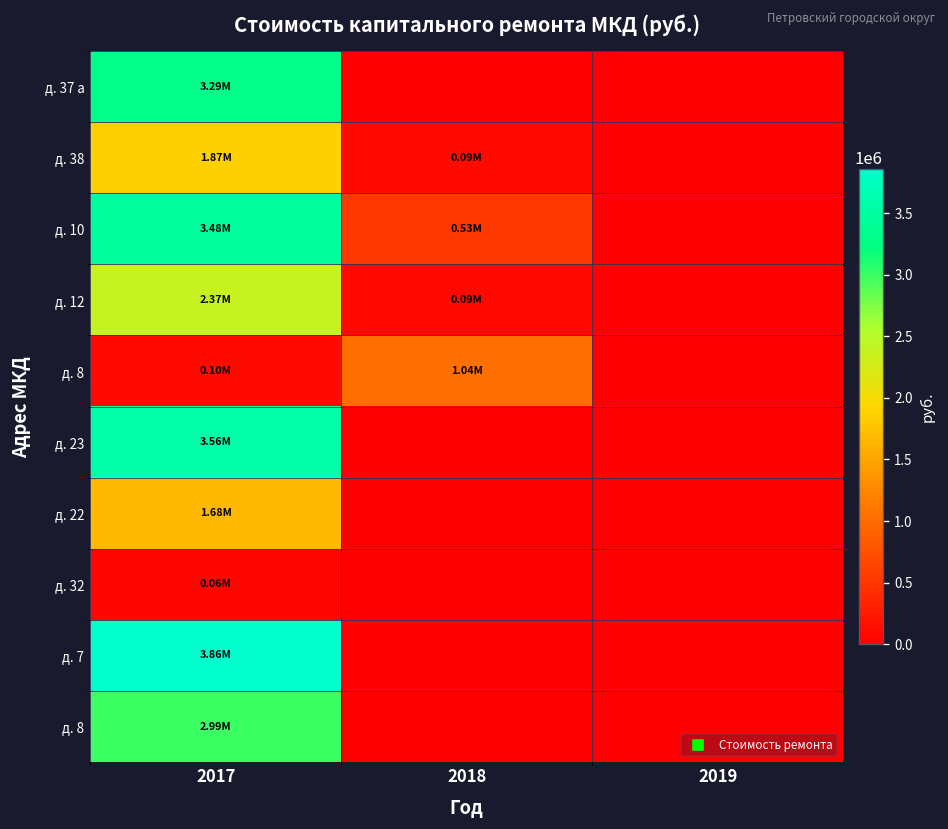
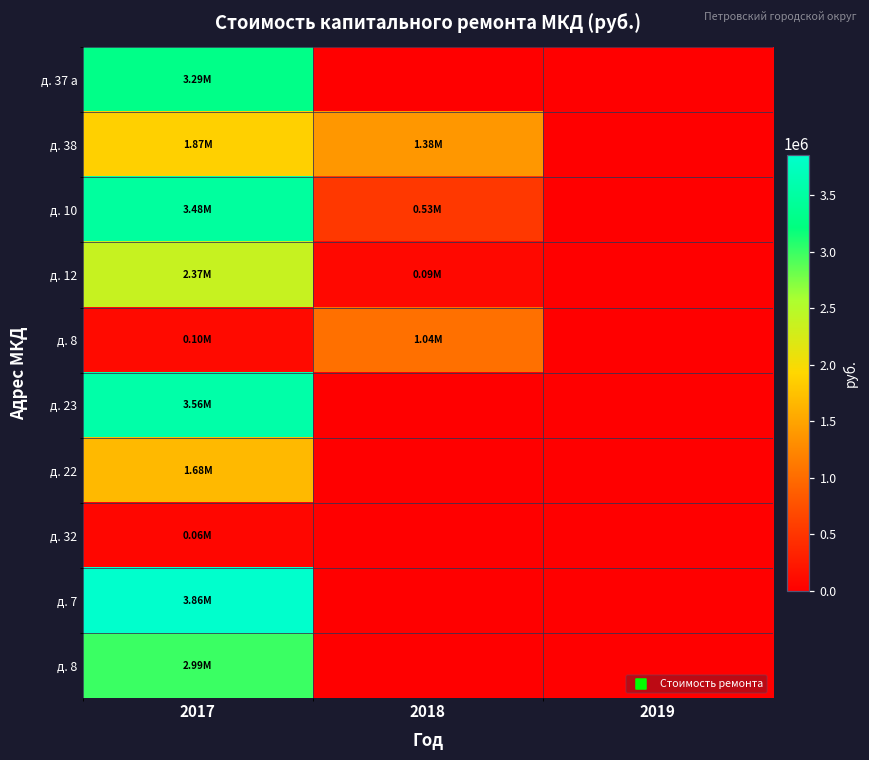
  {
    "д. 37 а": {
      "2017": "3.29М"
    },
    "д. 38": {
      "2017": "1.87М",
-     "2018": "0.09М"
+     "2018": "1.38М"
    },
    "д. 10": {
      "2017": "3.48М",
      "2018": "0.53М"
    },
    "д. 12": {
      "2017": "2.37М",
      "2018": "0.09М"
    },
    "д. 23": {
      "2017": "3.56М"
    },
    "д. 22": {
      "2017": "1.68М"
    },
    "д. 32": {
      "2017": "0.06М"
    },
    "д. 7": {
      "2017": "3.86М"
    }
  }
